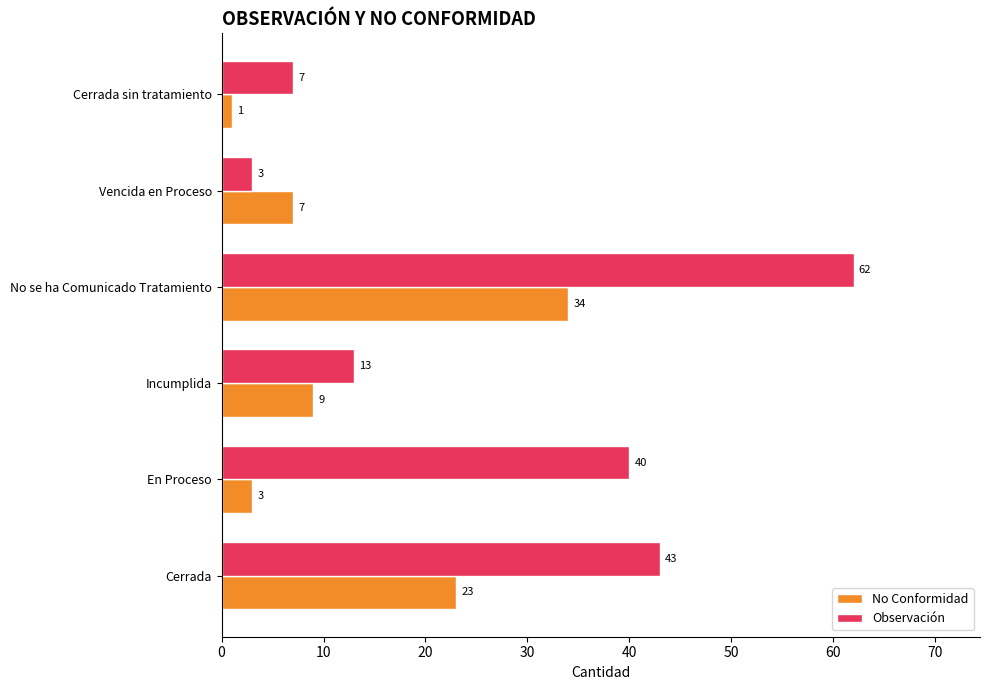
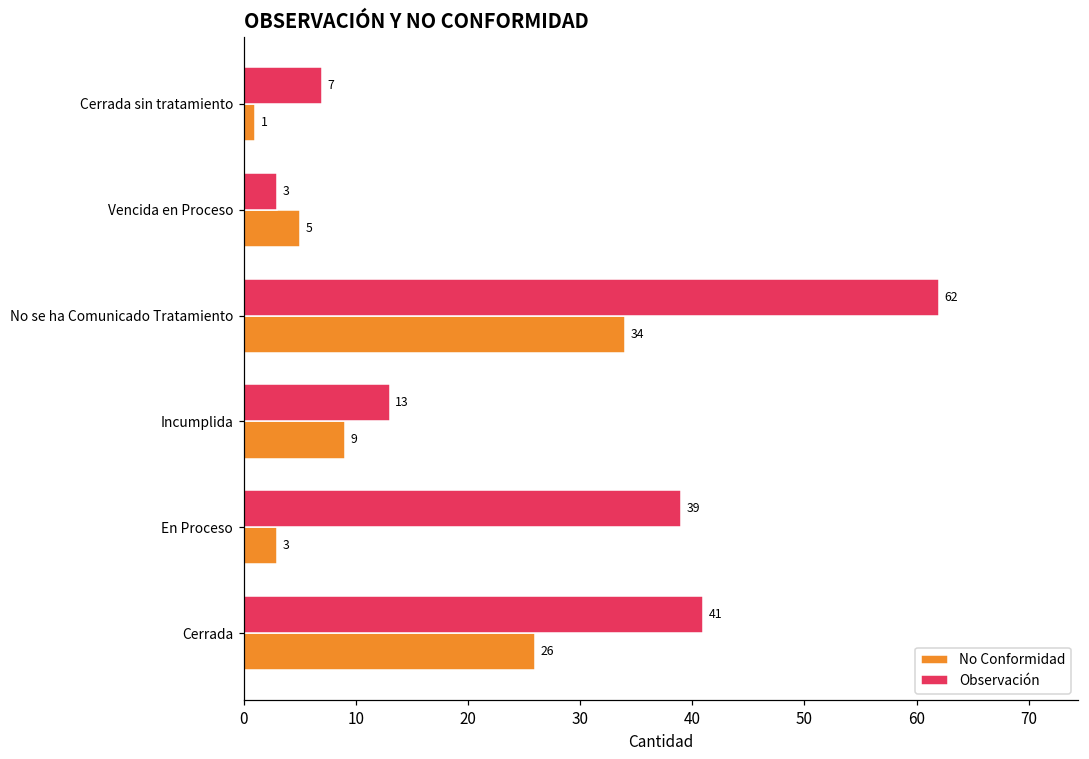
  {
    "No Conformidad": {
      "Cerrada sin tratamiento": 1,
-     "Vencida en Proceso": 7,
+     "Vencida en Proceso": 5,
      "No se ha Comunicado Tratamiento": 34,
      "Incumplida": 9,
      "En Proceso": 3,
-     "Cerrada": 23
+     "Cerrada": 26
    },
    "Observación": {
      "Cerrada sin tratamiento": 7,
      "Vencida en Proceso": 3,
      "No se ha Comunicado Tratamiento": 62,
      "Incumplida": 13,
-     "En Proceso": 40,
-     "Cerrada": 43
+     "En Proceso": 39,
+     "Cerrada": 41
    }
  }
